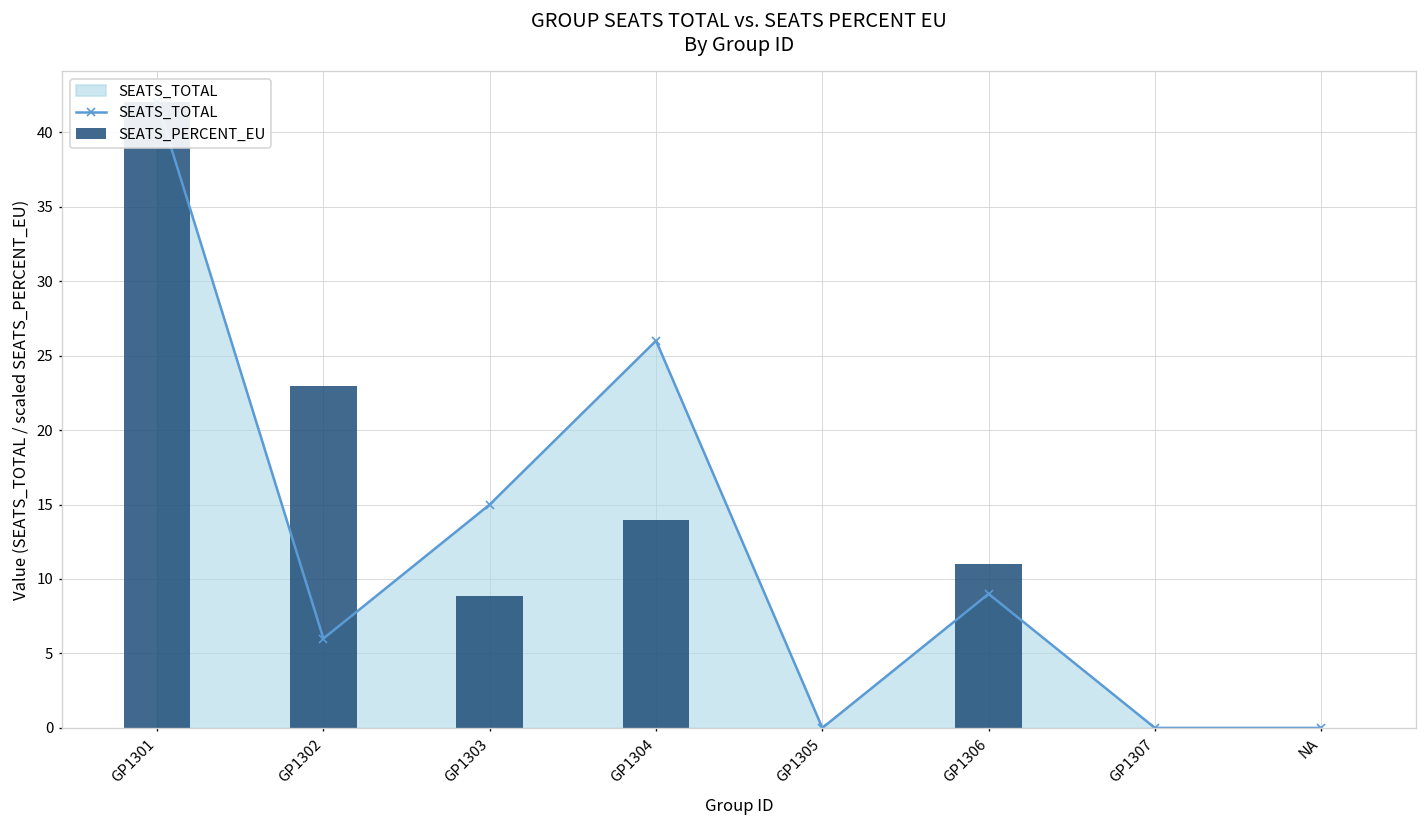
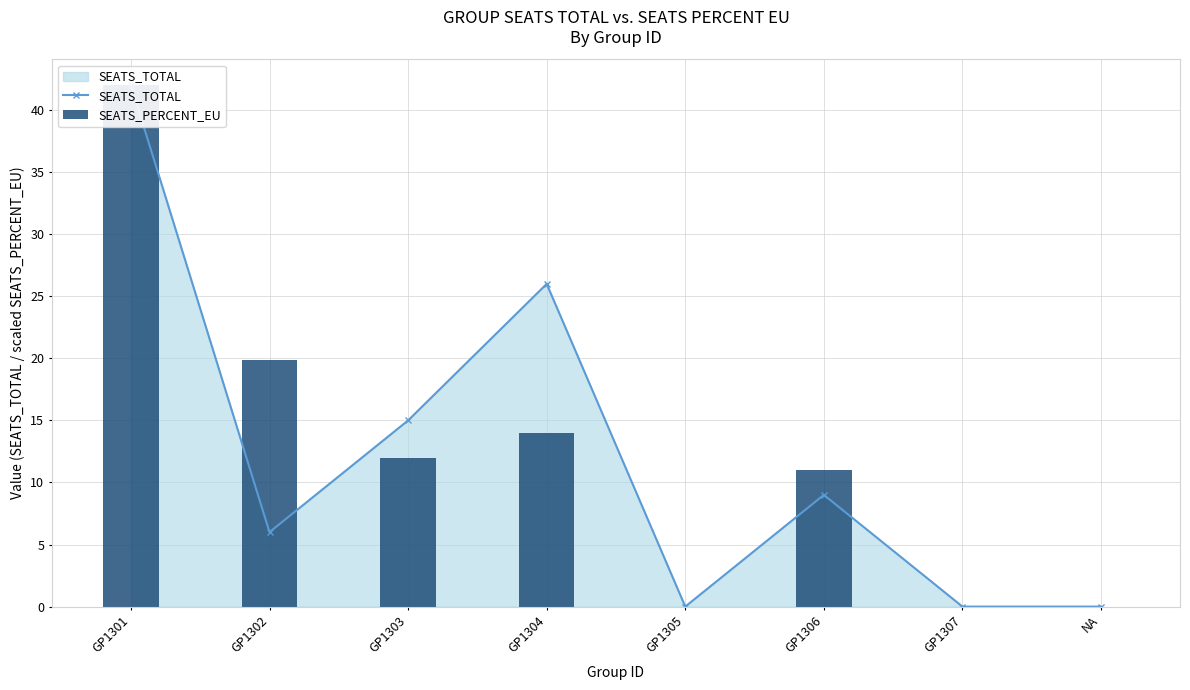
  {
    "SEATS_PERCENT_EU": {
-     "GP1302": 23.0,
-     "GP1303": 8.9,
+     "GP1302": 19.9,
+     "GP1303": 12.0,
      "GP1304": 14.0,
      "GP1305": 0.0,
      "GP1306": 11.0,
      "GP1307": 0.0,
      "NA": 0.0
    }
  }
